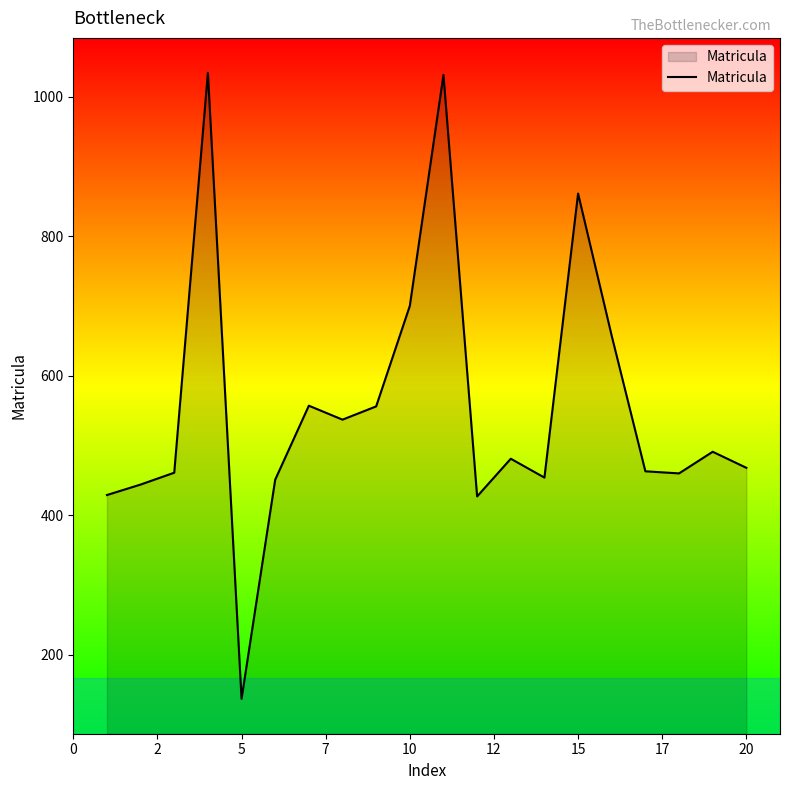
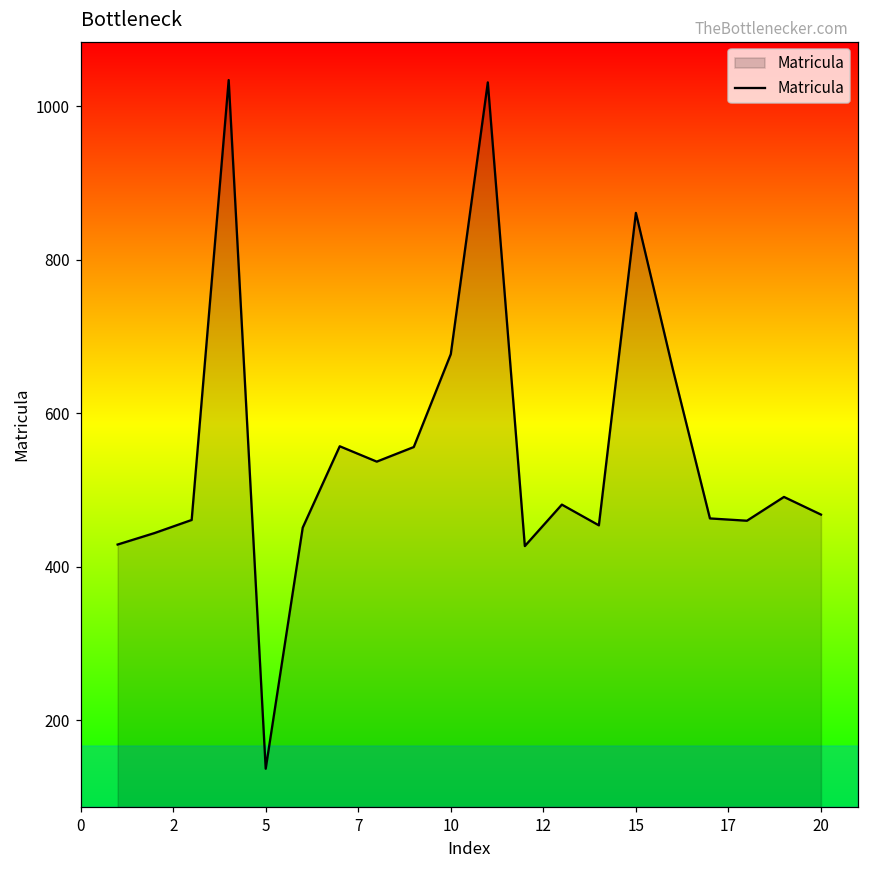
  {
-   "10": 700,
+   "10": 680,
    "15": 860,
    "20": 470
  }
